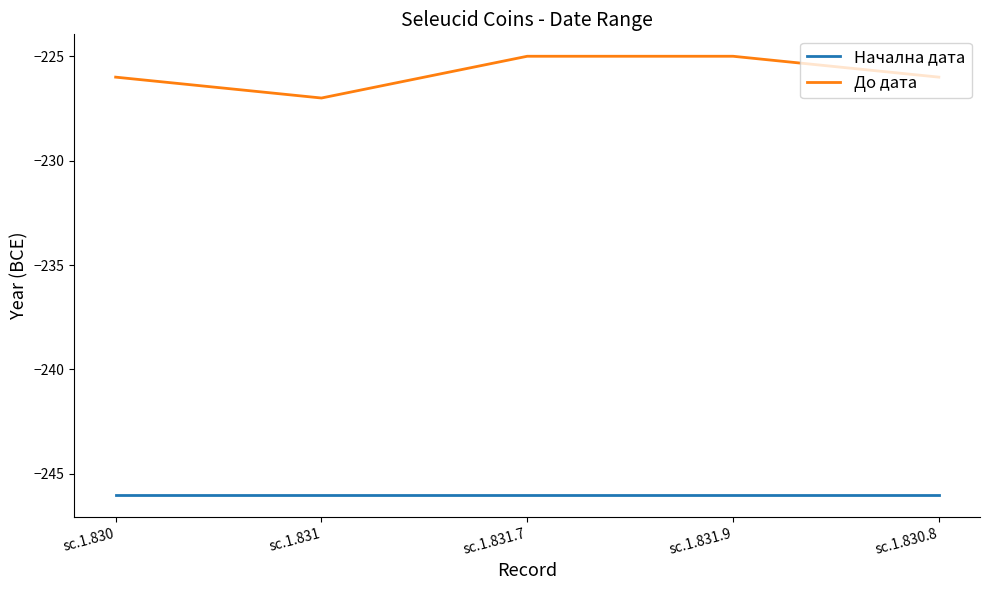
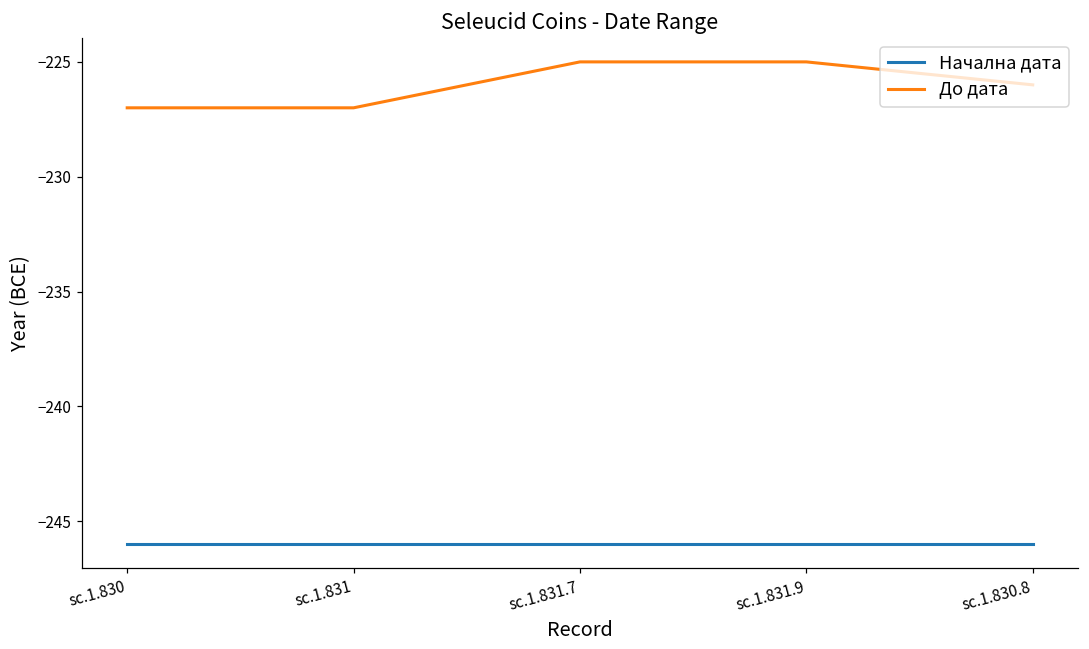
  {
    "Начална дата": {
      "sc.1.830": -246,
      "sc.1.831": -246,
      "sc.1.831.7": -246,
      "sc.1.831.9": -246,
      "sc.1.830.8": -246
    },
    "До дата": {
-     "sc.1.830": -226,
+     "sc.1.830": -227,
      "sc.1.831": -227,
      "sc.1.831.7": -225,
      "sc.1.831.9": -225
    }
  }
